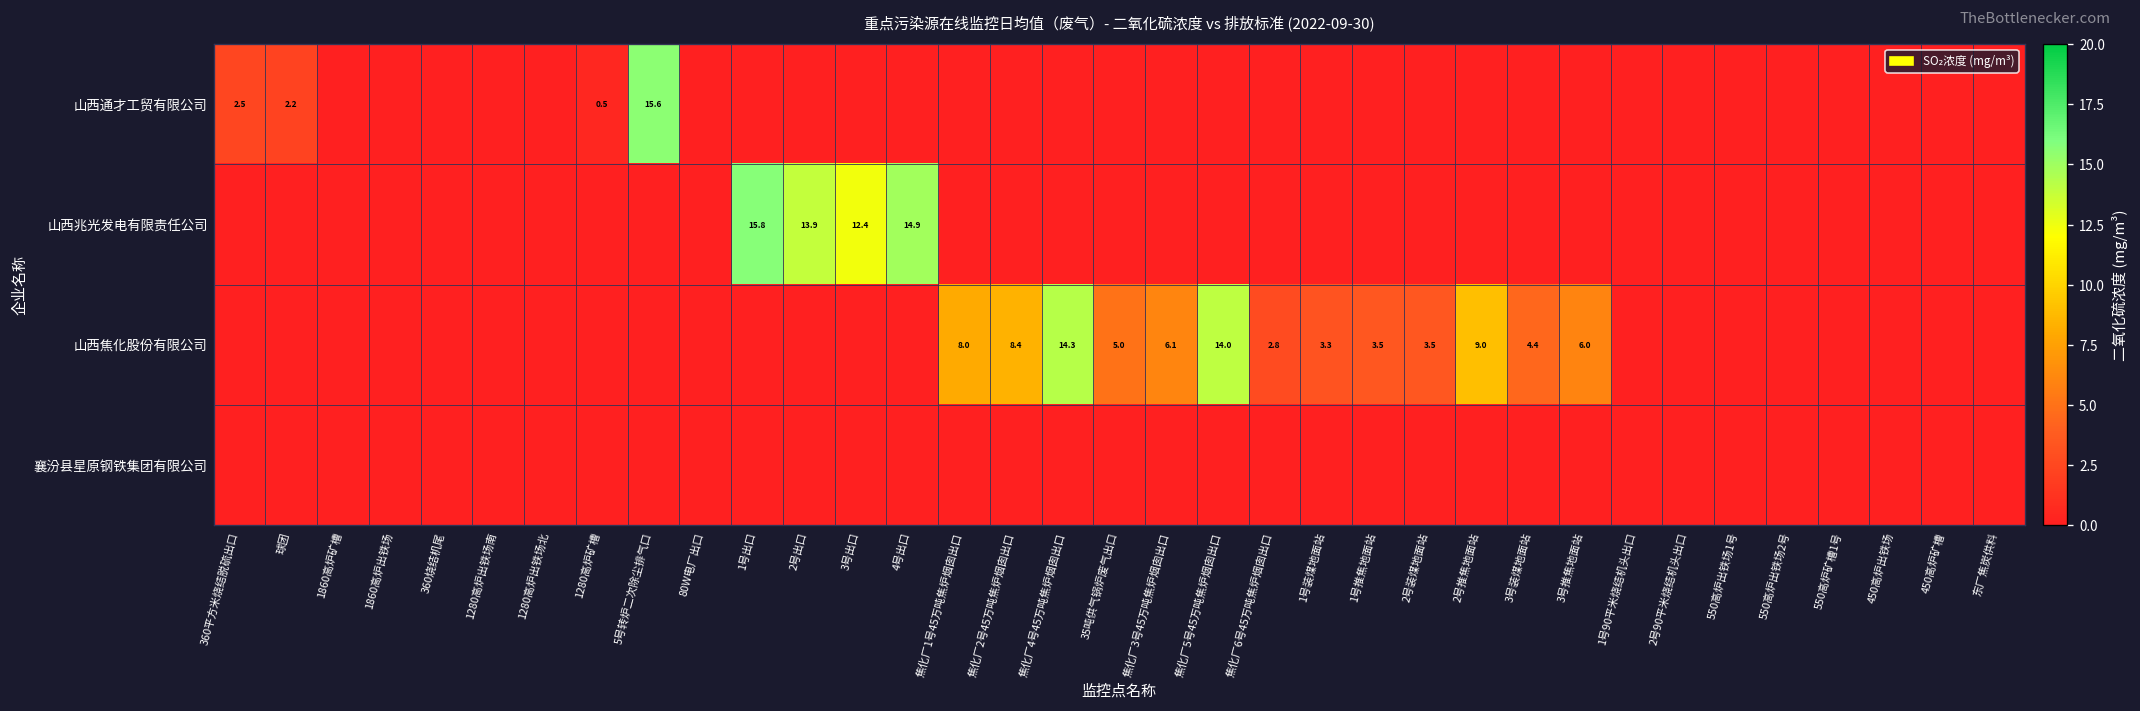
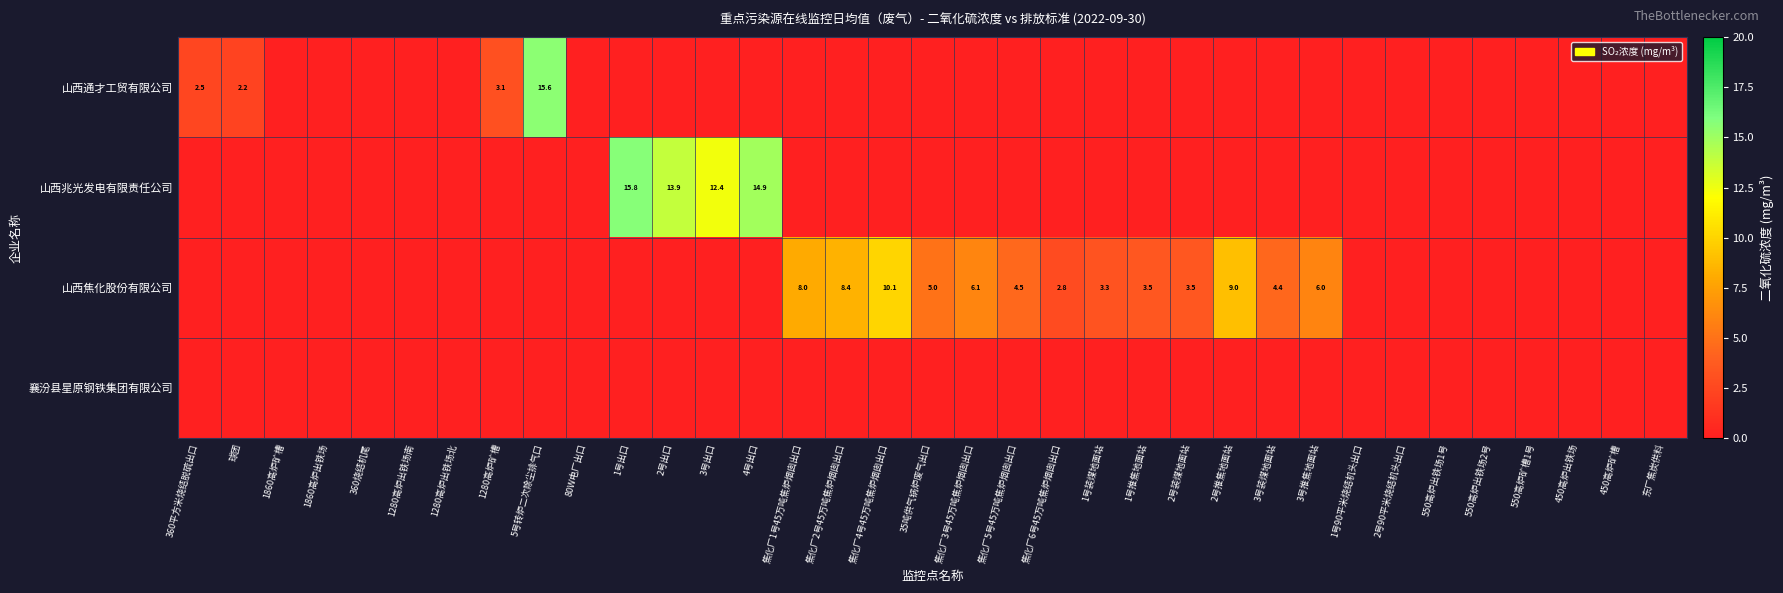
  {
    "山西通才工贸有限公司": {
      "360平方米烧结脱硫出口": 2.5,
      "球团": 2.2,
-     "1280高炉矿槽": 0.5,
+     "1280高炉矿槽": 3.1,
      "5号转炉二次除尘排气口": 15.6
    },
    "山西兆光发电有限责任公司": {
      "1号出口": 15.8,
      "2号出口": 13.9,
      "3号出口": 12.4,
      "4号出口": 14.9
    },
    "山西焦化股份有限公司": {
      "焦化厂1号45万吨焦炉烟囱出口": 8.0,
      "焦化厂2号45万吨焦炉烟囱出口": 8.4,
-     "焦化厂4号45万吨焦炉烟囱出口": 14.3,
+     "焦化厂4号45万吨焦炉烟囱出口": 10.1,
      "35吨供气锅炉废气出口": 5.0,
      "焦化厂3号45万吨焦炉烟囱出口": 6.1,
-     "焦化厂5号45万吨焦炉烟囱出口": 14.0,
+     "焦化厂5号45万吨焦炉烟囱出口": 4.5,
      "焦化厂6号45万吨焦炉烟囱出口": 2.8,
      "1号装煤地面站": 3.3,
      "1号推焦地面站": 3.5,
      "2号装煤地面站": 3.5,
      "2号推焦地面站": 9.0,
      "3号装煤地面站": 4.4,
      "3号推焦地面站": 6.0
    }
  }
